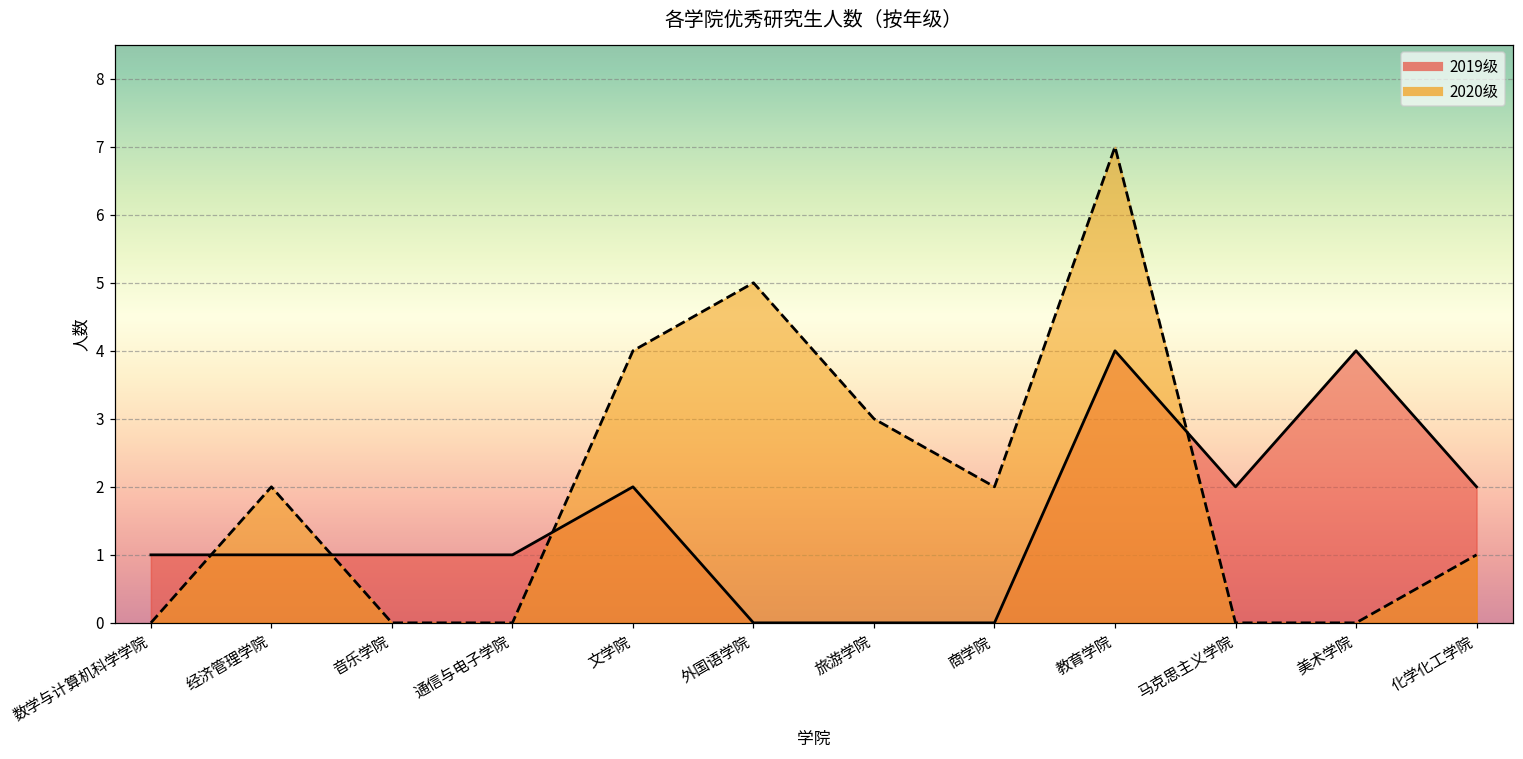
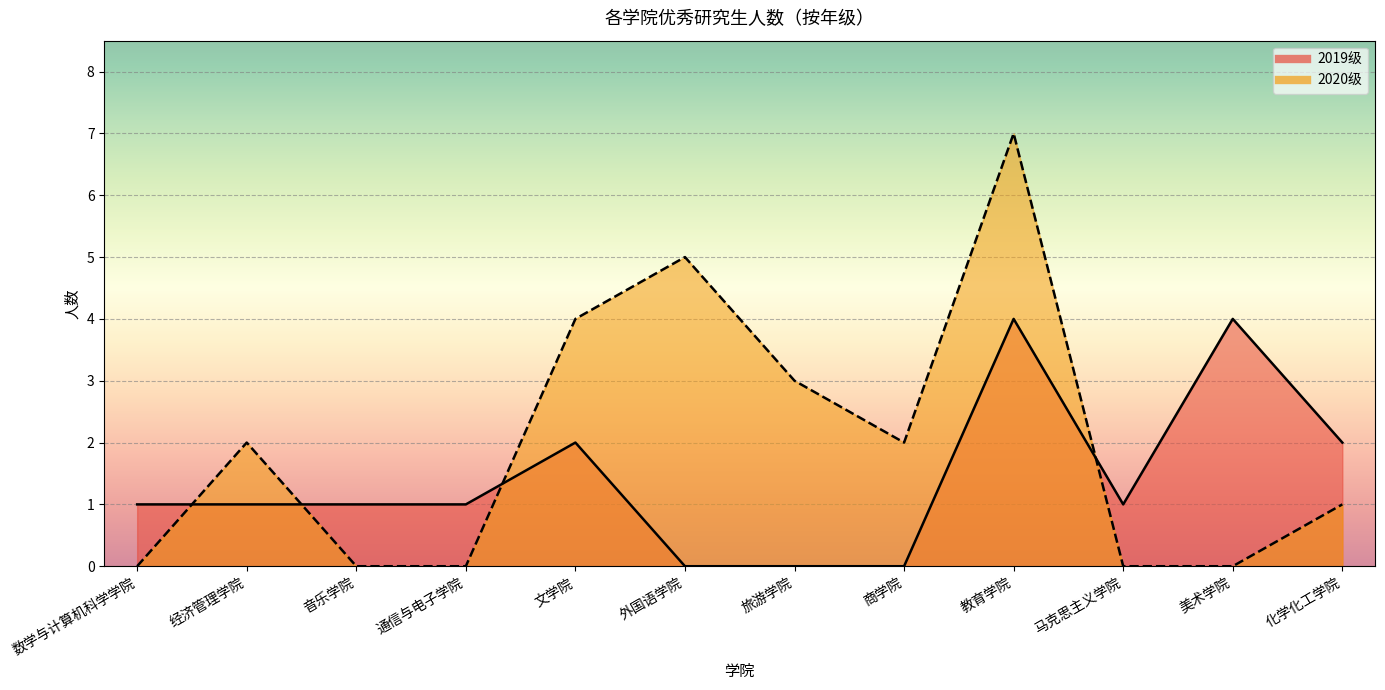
  {
    "2019级": {
      "数学与计算机科学学院": 1,
      "经济管理学院": 1,
      "音乐学院": 1,
      "通信与电子学院": 1,
      "文学院": 2,
      "外国语学院": 0,
      "旅游学院": 0,
      "商学院": 0,
      "教育学院": 4,
-     "马克思主义学院": 2,
+     "马克思主义学院": 1,
      "美术学院": 4,
      "化学化工学院": 2
    },
    "2020级": {
      "数学与计算机科学学院": 0,
      "经济管理学院": 2,
      "音乐学院": 0,
      "通信与电子学院": 0,
      "文学院": 4,
      "外国语学院": 5,
      "旅游学院": 3,
      "商学院": 2,
      "教育学院": 7,
      "马克思主义学院": 0,
      "美术学院": 0,
      "化学化工学院": 1
    }
  }
